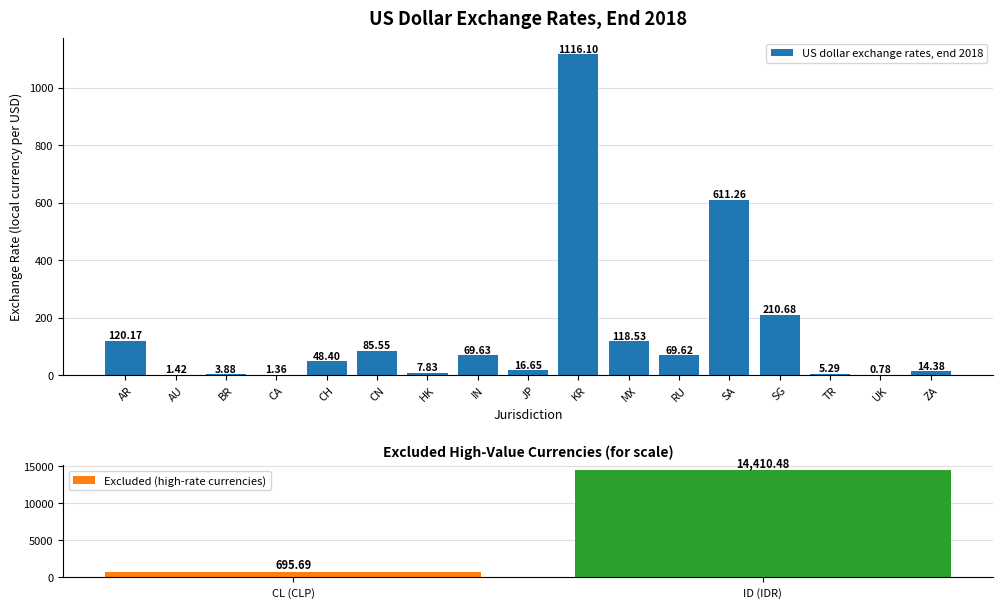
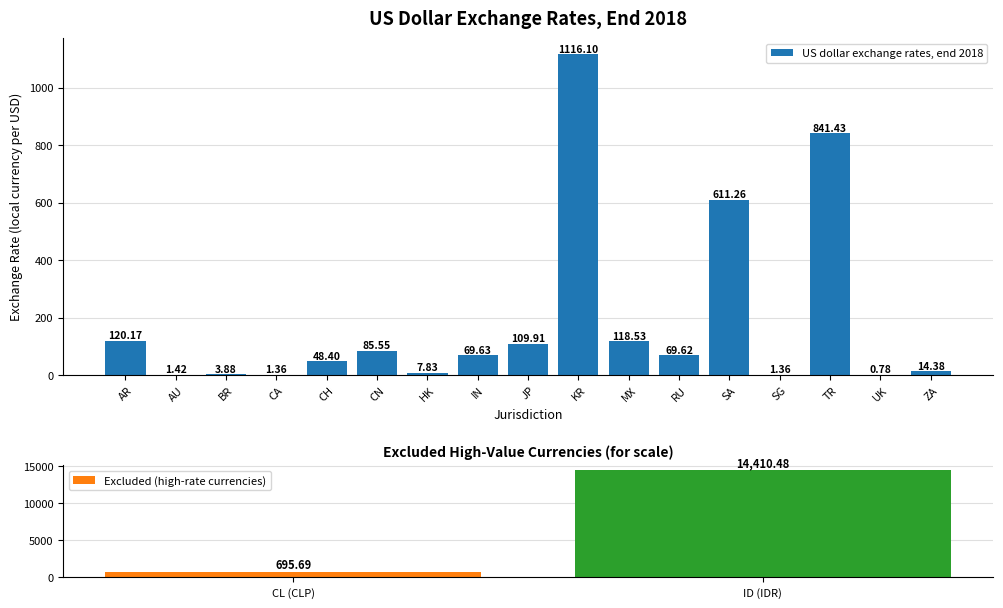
  {
    "US Dollar Exchange Rates, End 2018": {
      "AR": "120.17",
      "AU": "1.42",
      "BR": "3.88",
      "CA": "1.36",
      "CH": "48.40",
      "CN": "85.55",
      "HK": "7.83",
      "IN": "69.63",
-     "JP": "16.65",
+     "JP": "109.91",
      "KR": "1116.10",
      "MX": "118.53",
      "RU": "69.62",
      "SA": "611.26",
-     "SG": "210.68",
-     "TR": "5.29",
+     "SG": "1.36",
+     "TR": "841.43",
      "UK": "0.78",
      "ZA": "14.38"
    },
    "Excluded High-Value Currencies (for scale)": {
      "CL (CLP)": "695.69",
      "ID (IDR)": "14,410.48"
    }
  }
